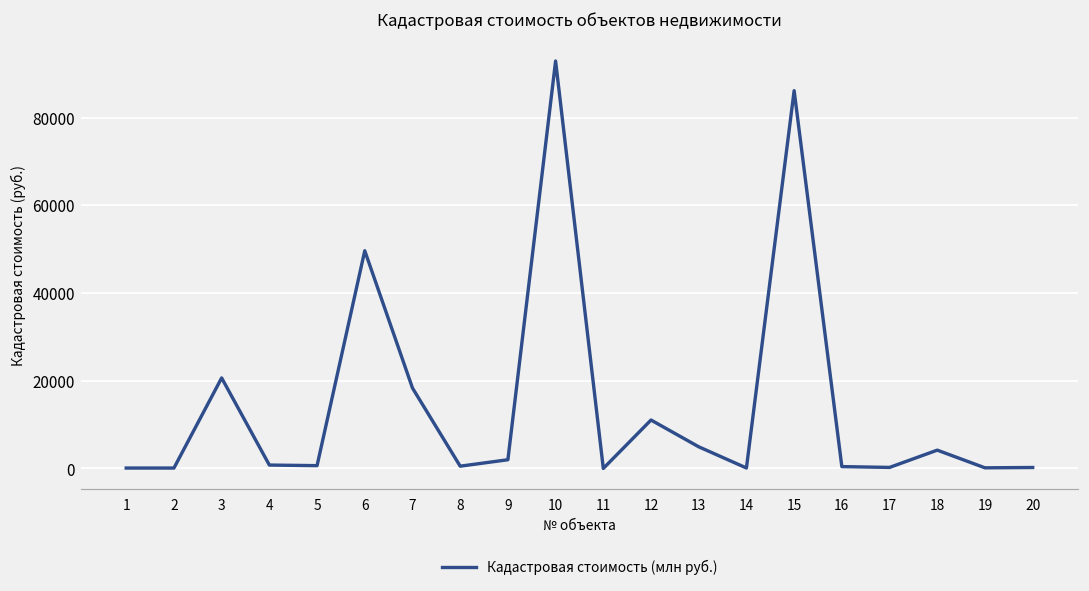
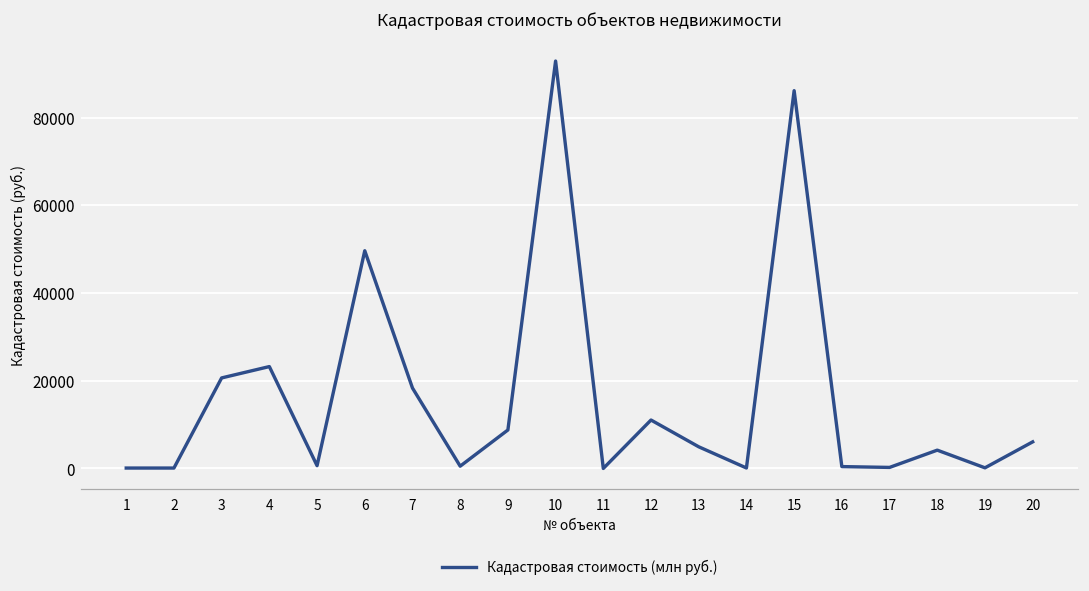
  {
    "1": 0,
    "2": 0,
    "3": 21000,
-   "4": 1000,
+   "4": 23000,
    "5": 1000,
    "6": 50000,
    "7": 18000,
    "8": 1000,
-   "9": 2000,
+   "9": 9000,
    "10": 93000,
    "11": 0,
    "12": 11000,
    "13": 5000,
    "14": 0,
    "15": 86000,
    "16": 0,
    "17": 0,
    "18": 4000,
    "19": 0,
-   "20": 0
+   "20": 6000
  }
